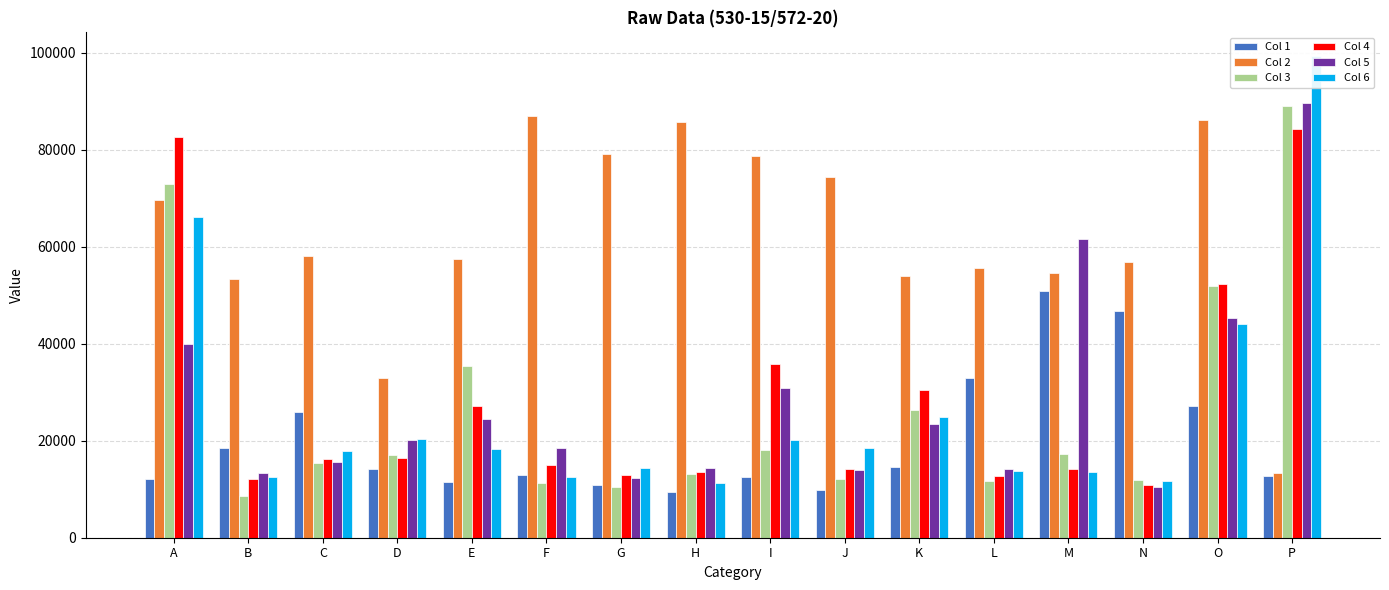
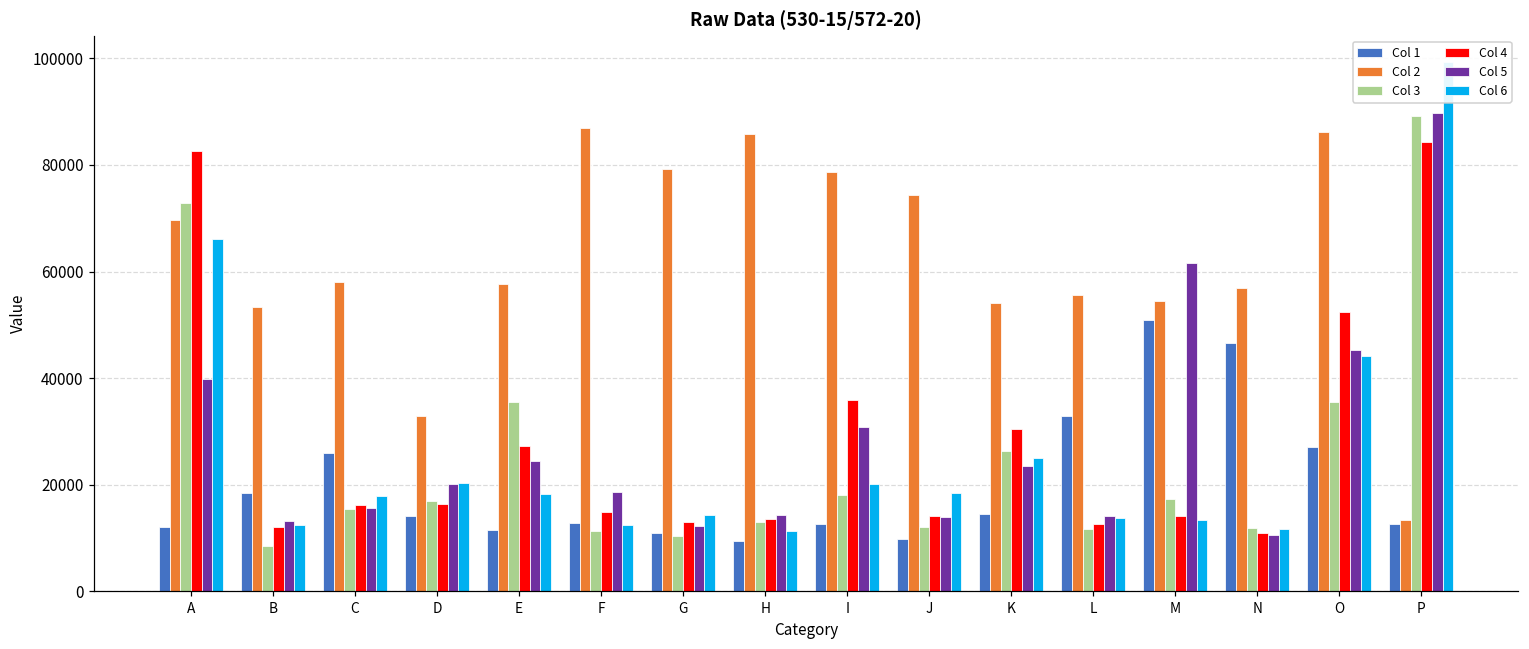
  {
    "Col 1": {
      "A": 12000,
      "B": 19000,
      "C": 26000,
      "D": 14000,
      "E": 12000,
      "F": 13000,
      "G": 11000,
      "H": 9000,
      "I": 13000,
      "J": 10000,
      "K": 15000,
      "L": 33000,
      "M": 51000,
      "N": 47000,
      "O": 27000,
      "P": 13000
    },
    "Col 2": {
      "A": 70000,
      "B": 53000,
      "C": 58000,
      "D": 33000,
      "E": 58000,
      "F": 87000,
      "G": 79000,
      "H": 86000,
      "I": 79000,
      "J": 74000,
      "K": 54000,
      "L": 56000,
      "M": 55000,
      "N": 57000,
      "O": 86000,
      "P": 13000
    },
    "Col 3": {
      "A": 73000,
      "B": 9000,
      "C": 15000,
      "D": 17000,
      "E": 36000,
      "F": 11000,
      "G": 10000,
      "H": 13000,
      "I": 18000,
      "J": 12000,
      "K": 26000,
      "L": 12000,
      "M": 17000,
      "N": 12000,
-     "O": 52000,
+     "O": 36000,
      "P": 89000
    },
    "Col 4": {
      "A": 83000,
      "B": 12000,
      "C": 16000,
      "D": 16000,
      "E": 27000,
      "F": 15000,
      "G": 13000,
      "H": 14000,
      "I": 36000,
      "J": 14000,
      "K": 30000,
      "L": 13000,
      "M": 14000,
      "N": 11000,
      "O": 52000,
      "P": 84000
    },
    "Col 5": {
      "A": 40000,
      "B": 13000,
      "C": 16000,
      "D": 20000,
      "E": 25000,
      "F": 19000,
      "G": 12000,
      "H": 14000,
      "I": 31000,
      "J": 14000,
      "K": 24000,
      "L": 14000,
      "M": 62000,
      "N": 11000,
      "O": 45000,
      "P": 90000
    },
    "Col 6": {
      "A": 66000,
      "B": 12000,
      "C": 18000,
      "D": 20000,
      "E": 18000,
      "F": 13000,
      "G": 14000,
      "H": 11000,
      "I": 20000,
      "J": 18000,
      "K": 25000,
      "L": 14000,
      "M": 13000,
      "N": 12000,
      "O": 44000
    }
  }
